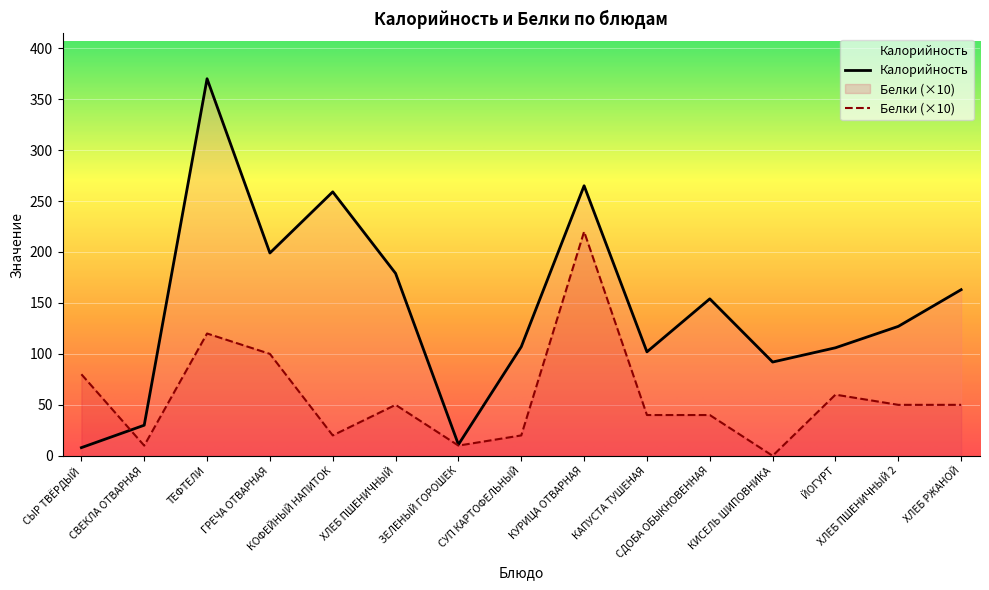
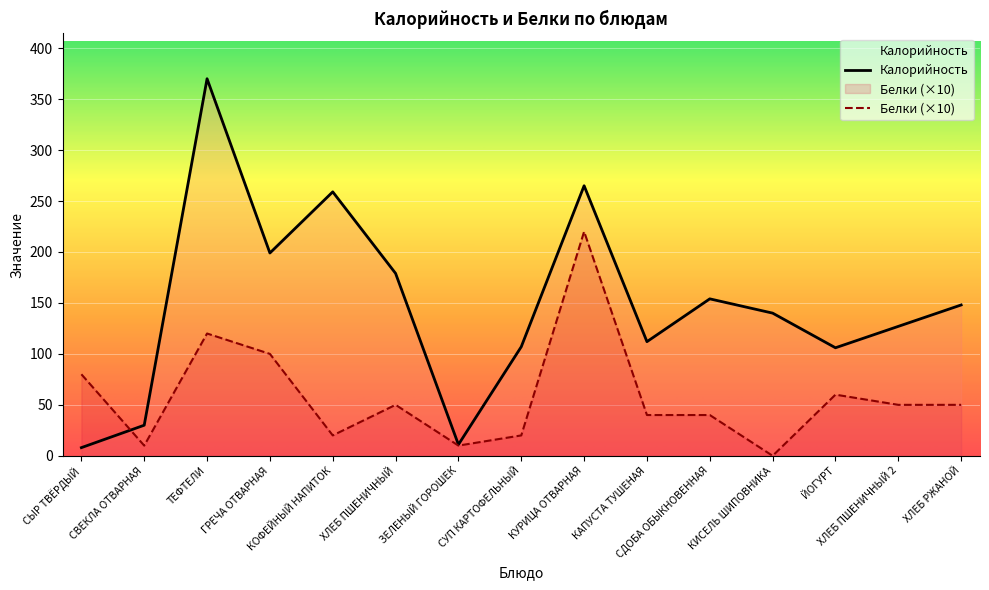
  {
    "Калорийность": {
      "СЫР ТВЁРДЫЙ": 8,
      "СВЕКЛА ОТВАРНАЯ": 30,
      "ТЕФТЕЛИ": 370,
      "ГРЕЧА ОТВАРНАЯ": 199,
      "КОФЕЙНЫЙ НАПИТОК": 259,
      "ХЛЕБ ПШЕНИЧНЫЙ": 179,
      "СУП КАРТОФЕЛЬНЫЙ": 107,
      "КУРИЦА ОТВАРНАЯ": 265,
-     "КАПУСТА ТУШЕНАЯ": 102,
+     "КАПУСТА ТУШЕНАЯ": 112,
      "СДОБА ОБЫКНОВЕННАЯ": 154,
-     "КИСЕЛЬ ШИПОВНИКА": 92,
+     "КИСЕЛЬ ШИПОВНИКА": 140,
      "ЙОГУРТ": 106,
      "ХЛЕБ ПШЕНИЧНЫЙ 2": 127,
-     "ХЛЕБ РЖАНОЙ": 163
+     "ХЛЕБ РЖАНОЙ": 148
    }
  }
